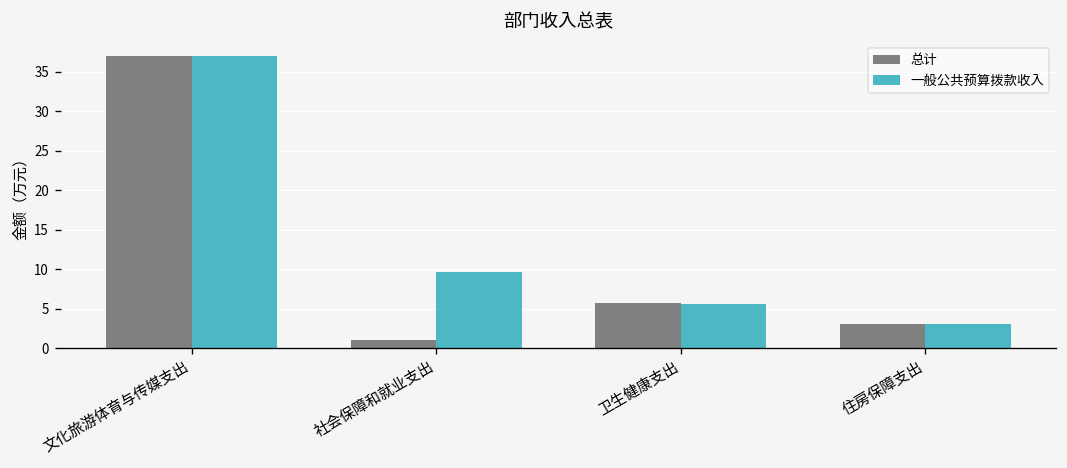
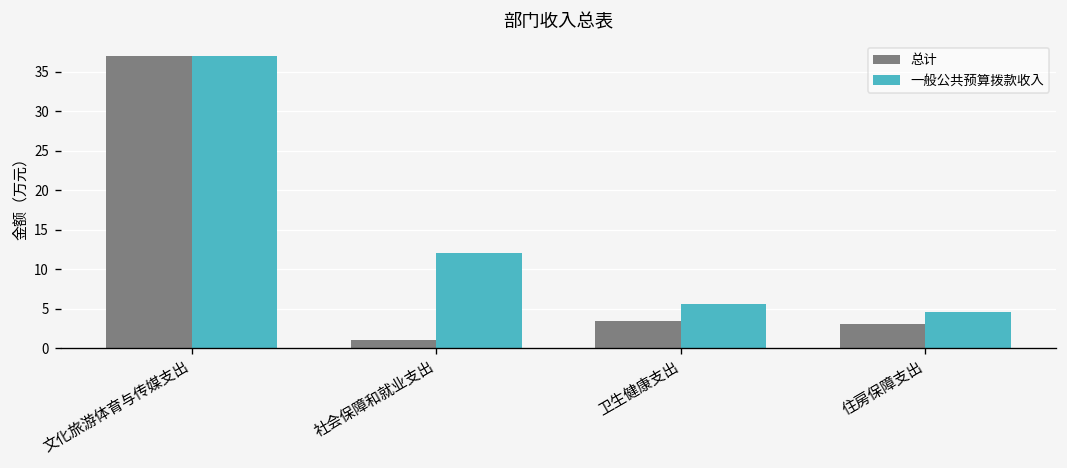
  {
    "总计": {
      "文化旅游体育与传媒支出": 37,
      "社会保障和就业支出": 1,
-     "卫生健康支出": 6,
+     "卫生健康支出": 3,
      "住房保障支出": 3
    },
    "一般公共预算拨款收入": {
      "文化旅游体育与传媒支出": 37,
-     "社会保障和就业支出": 10,
+     "社会保障和就业支出": 12,
      "卫生健康支出": 6,
-     "住房保障支出": 3
+     "住房保障支出": 5
    }
  }
